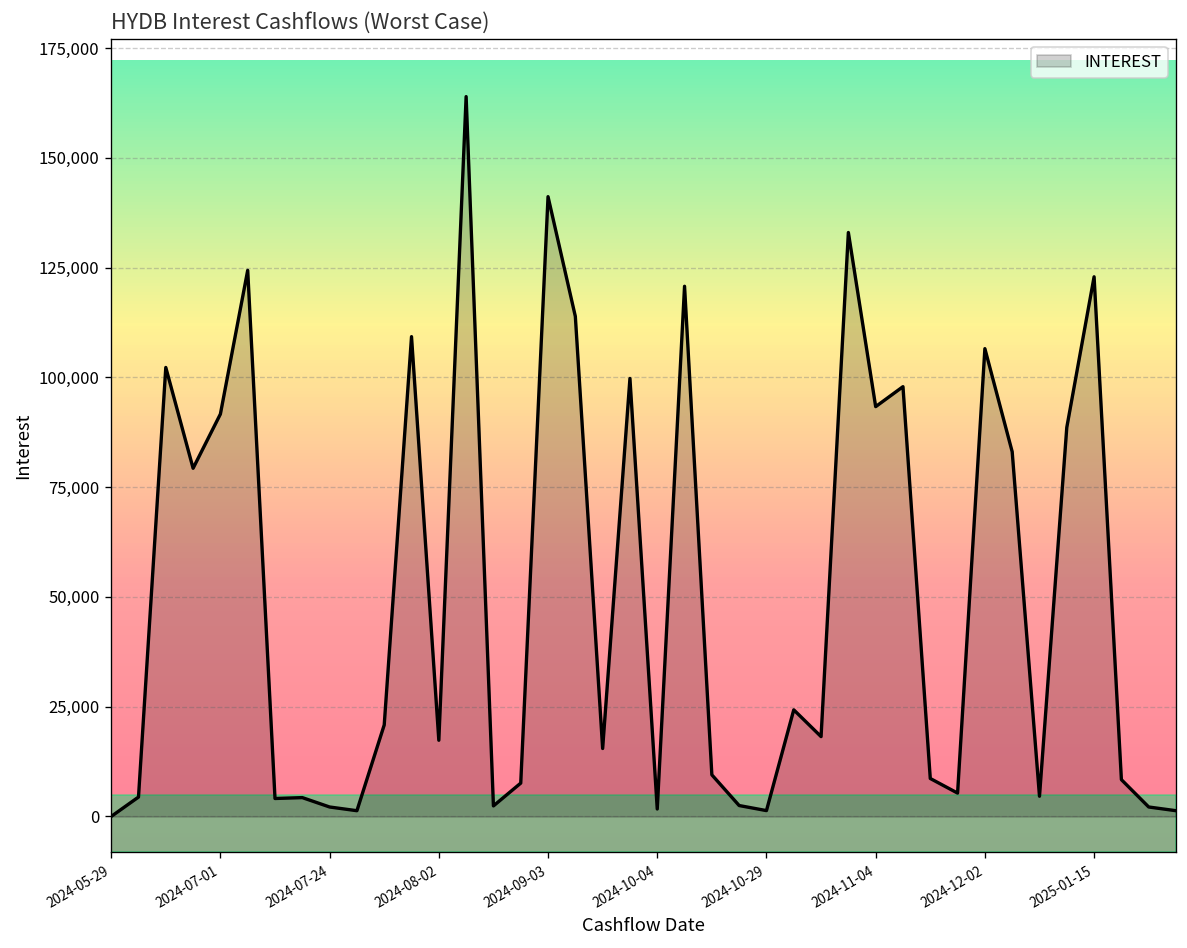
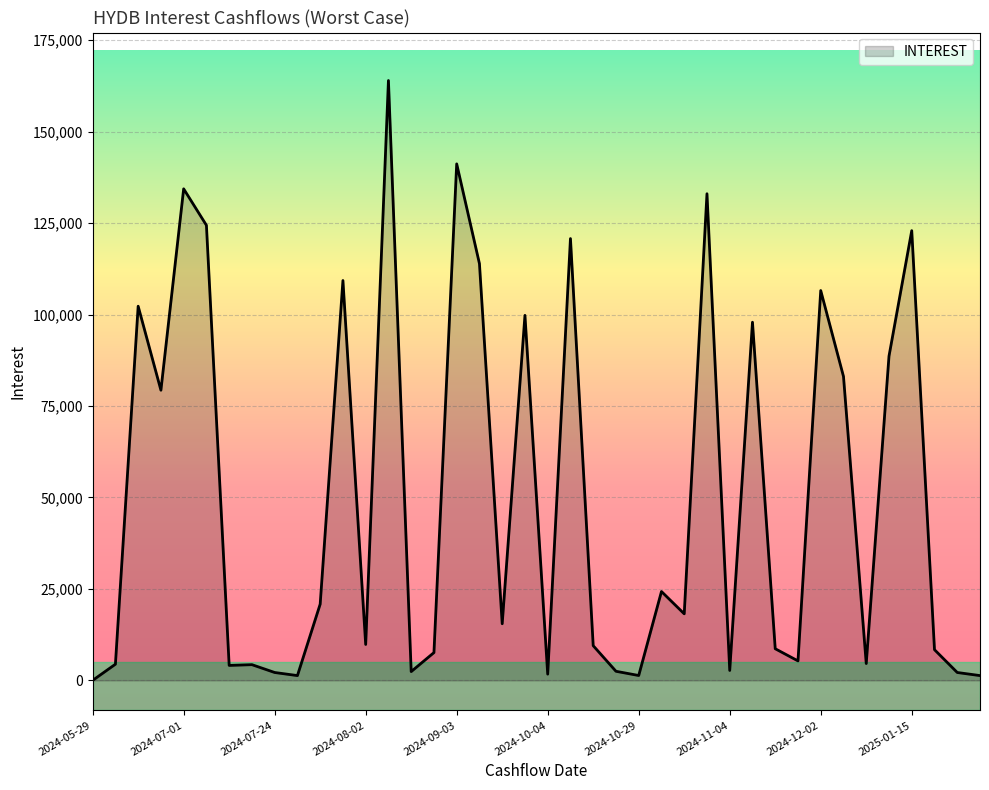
  {
    "2024-05-29": "0",
-   "2024-07-01": "92,000",
+   "2024-07-01": "134,000",
    "2024-07-24": "2,000",
-   "2024-08-02": "17,000",
+   "2024-08-02": "10,000",
    "2024-09-03": "141,000",
    "2024-10-04": "2,000",
    "2024-10-29": "1,000",
-   "2024-11-04": "93,000",
+   "2024-11-04": "3,000",
    "2024-12-02": "107,000",
    "2025-01-15": "123,000"
  }
